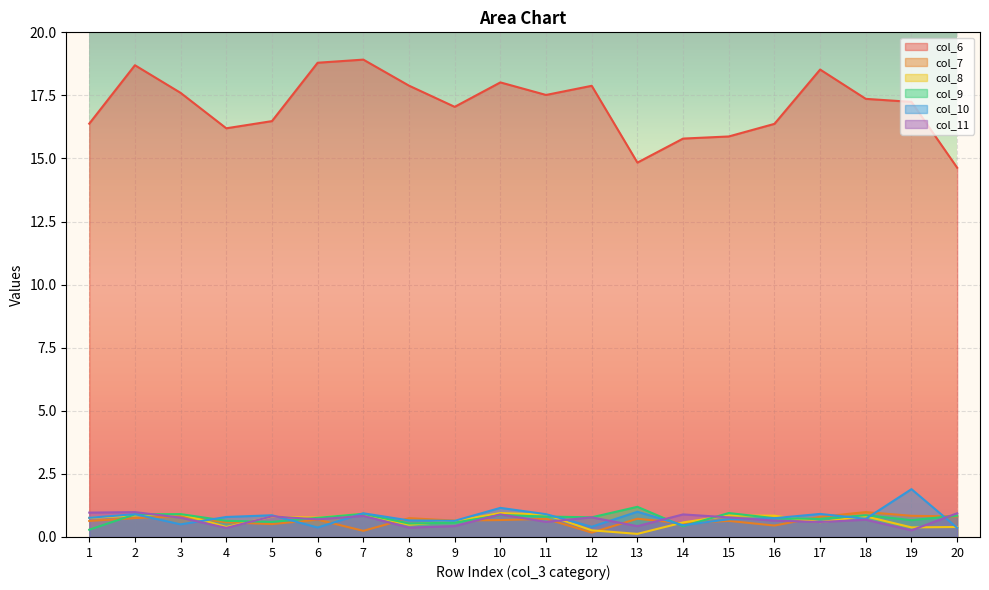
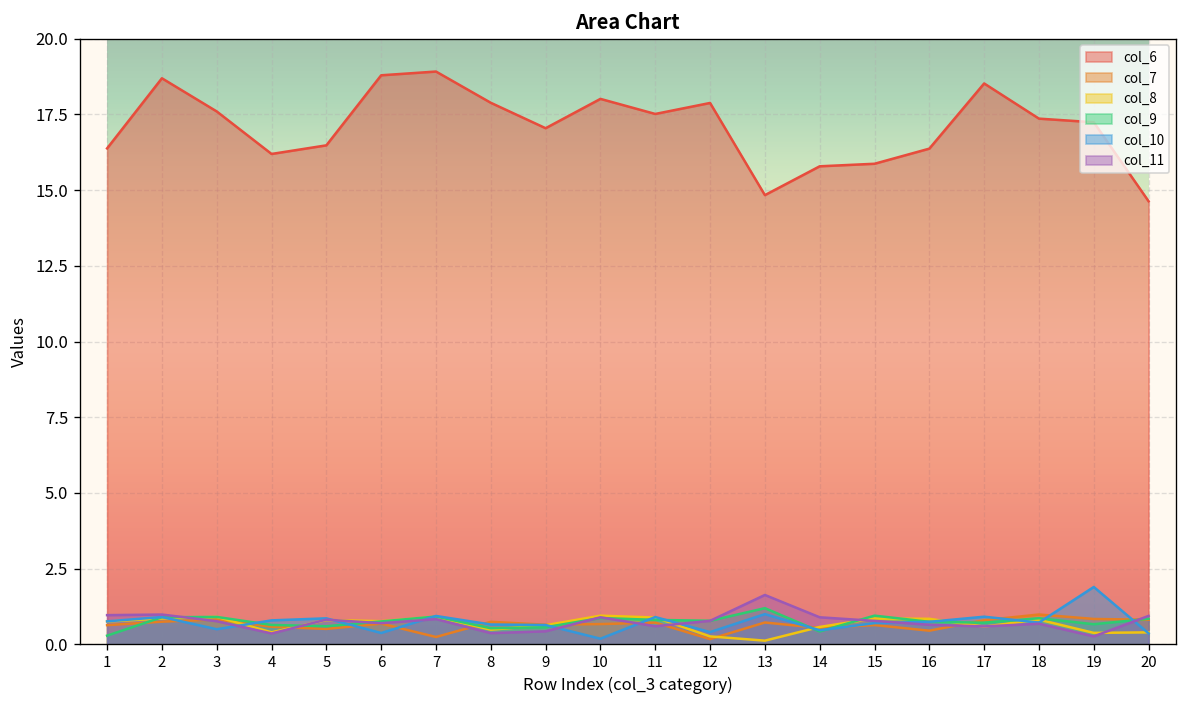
  {
    "col_9": {
      "1": 0.3,
      "13": 1.2,
      "19": 0.7
    },
    "col_10": {
      "3": 0.5,
      "4": 0.8,
      "6": 0.4,
-     "10": 1.2,
+     "10": 0.2,
      "12": 0.4,
      "13": 1.0,
      "17": 0.9,
      "19": 1.9
    },
    "col_11": {
      "1": 1.0,
      "8": 0.4,
      "9": 0.4,
      "11": 0.6,
-     "13": 0.4,
+     "13": 1.6,
      "14": 0.9,
      "19": 0.3
    }
  }
